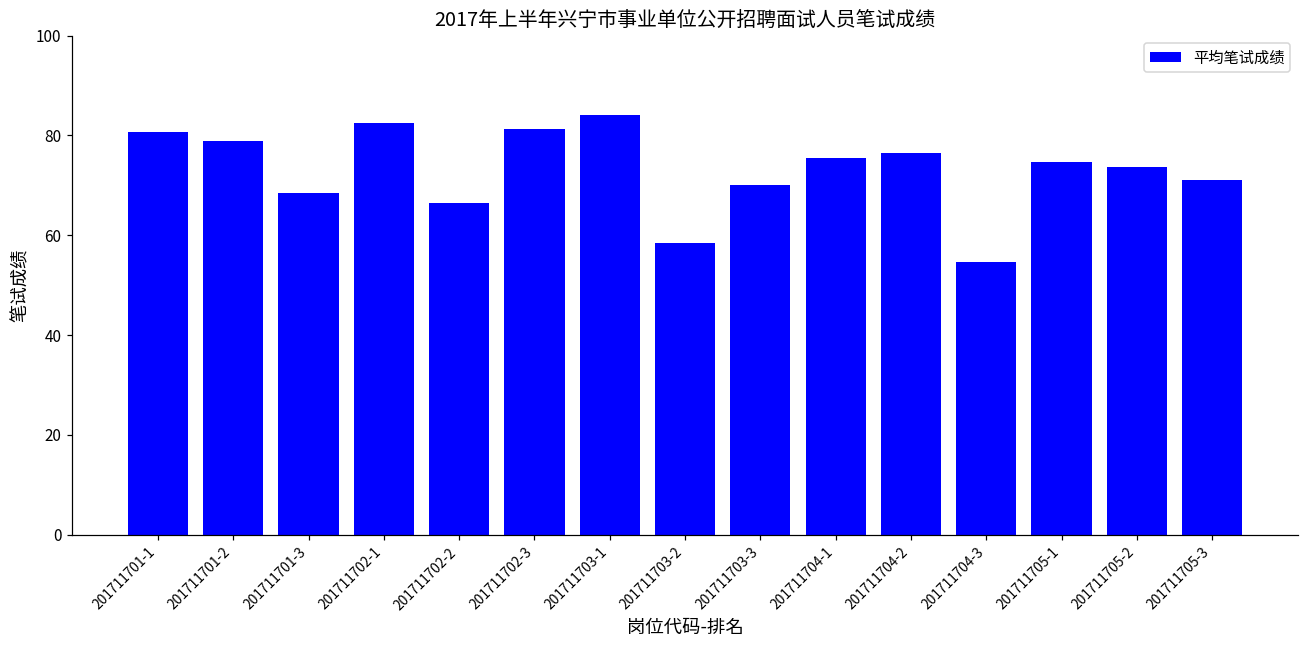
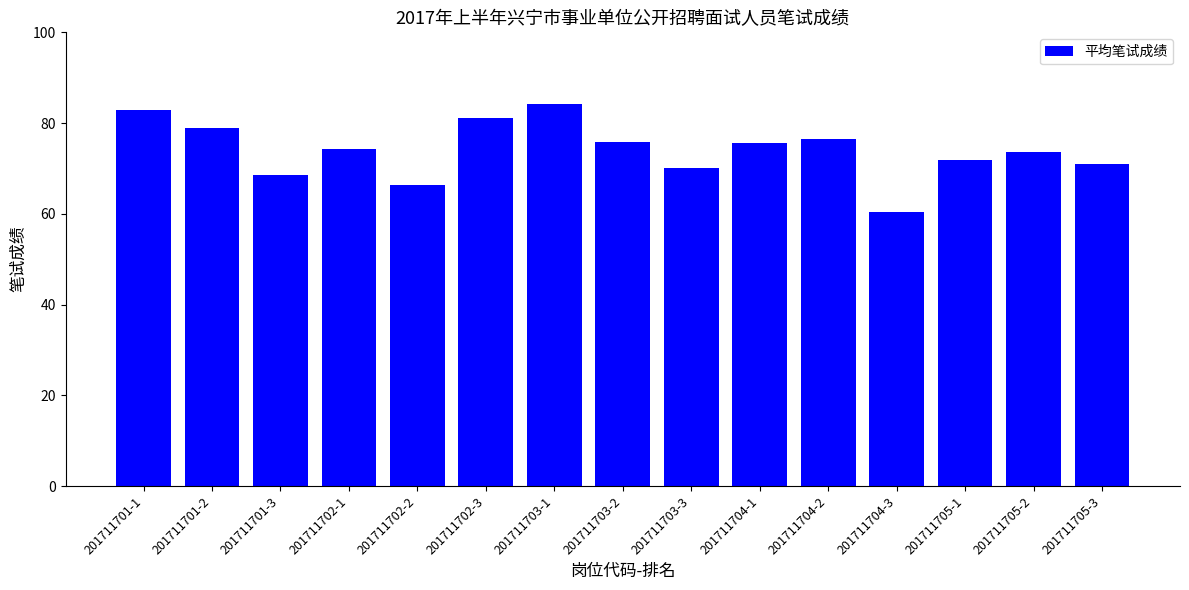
  {
-   "201711701-1": 81,
+   "201711701-1": 83,
    "201711701-2": 79,
    "201711701-3": 69,
-   "201711702-1": 83,
+   "201711702-1": 74,
    "201711702-2": 66,
    "201711702-3": 81,
    "201711703-1": 84,
-   "201711703-2": 59,
+   "201711703-2": 76,
    "201711703-3": 70,
    "201711704-1": 76,
    "201711704-2": 77,
-   "201711704-3": 55,
-   "201711705-1": 75,
+   "201711704-3": 60,
+   "201711705-1": 72,
    "201711705-2": 74,
    "201711705-3": 71
  }
